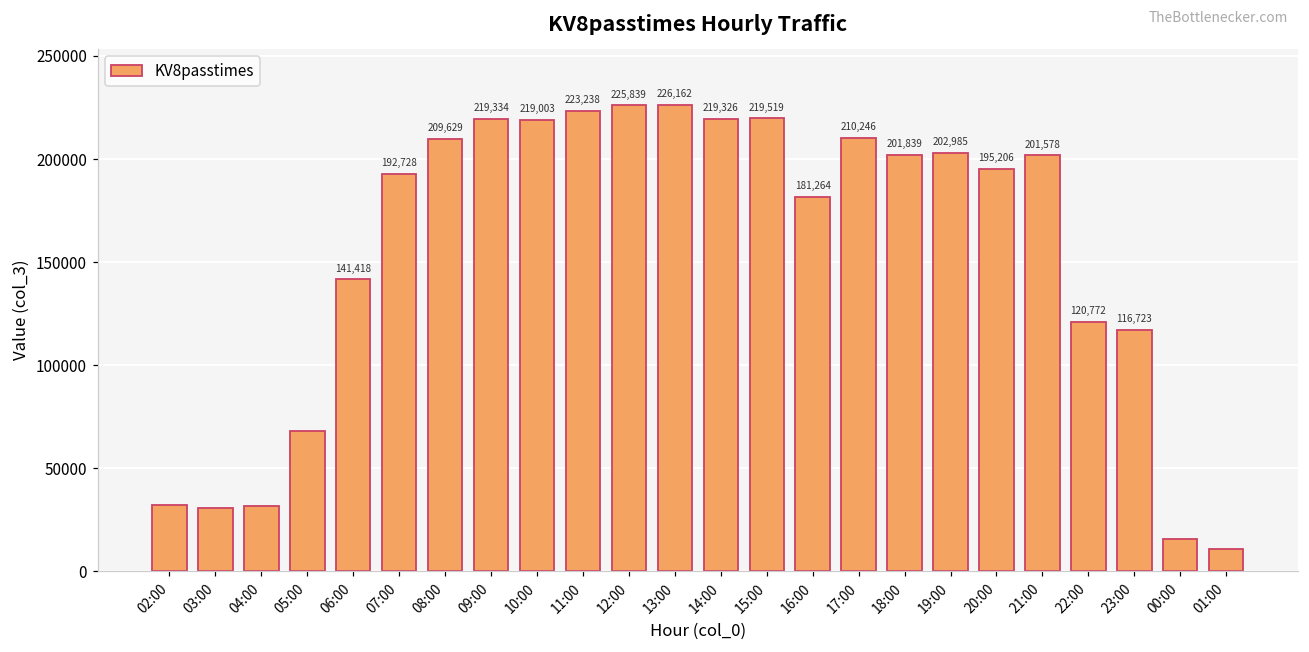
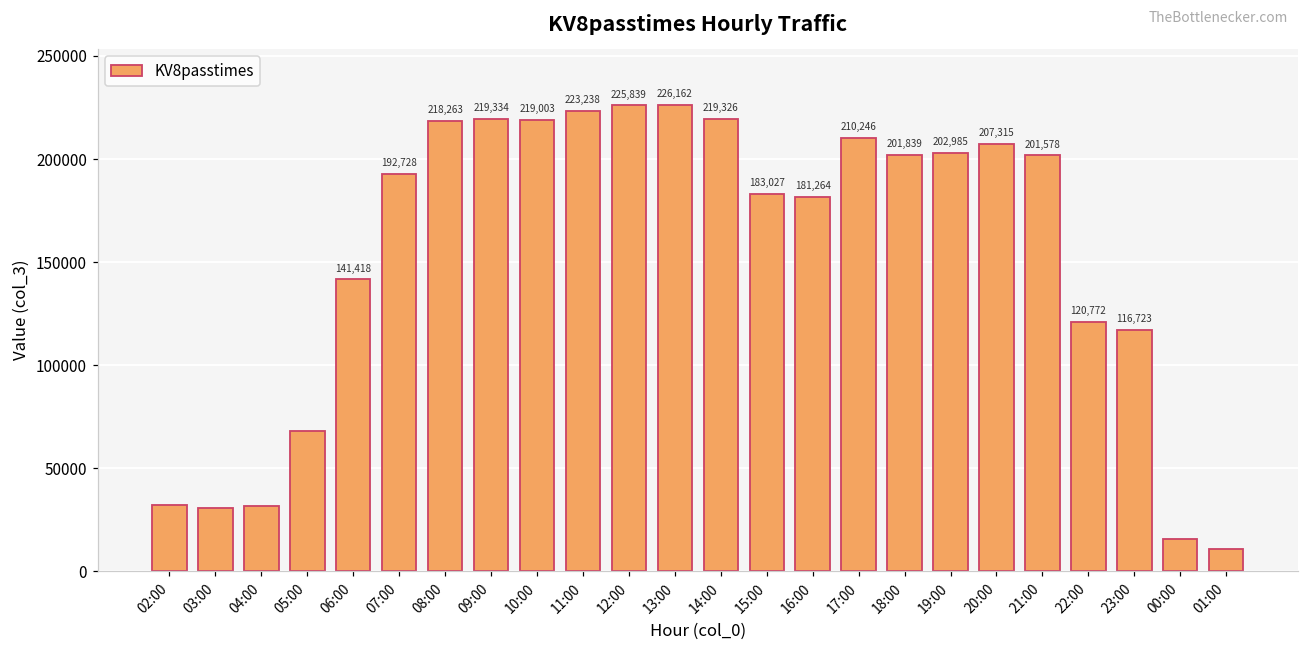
  {
    "06:00": "141,418",
    "07:00": "192,728",
-   "08:00": "209,629",
+   "08:00": "218,263",
    "09:00": "219,334",
    "10:00": "219,003",
    "11:00": "223,238",
    "12:00": "225,839",
    "13:00": "226,162",
    "14:00": "219,326",
-   "15:00": "219,519",
+   "15:00": "183,027",
    "16:00": "181,264",
    "17:00": "210,246",
    "18:00": "201,839",
    "19:00": "202,985",
-   "20:00": "195,206",
+   "20:00": "207,315",
    "21:00": "201,578",
    "22:00": "120,772",
    "23:00": "116,723"
  }
